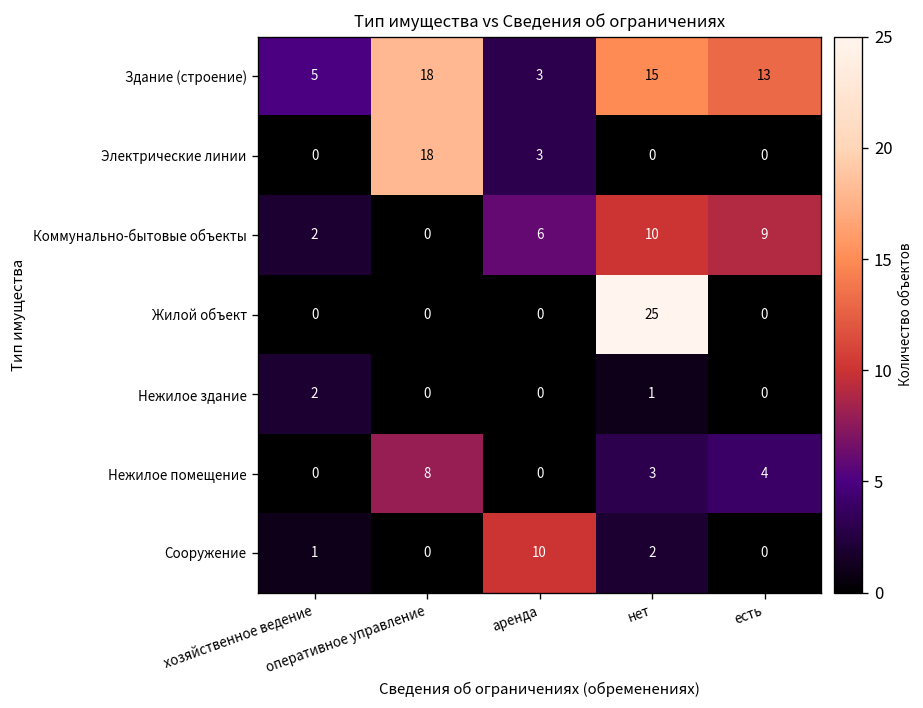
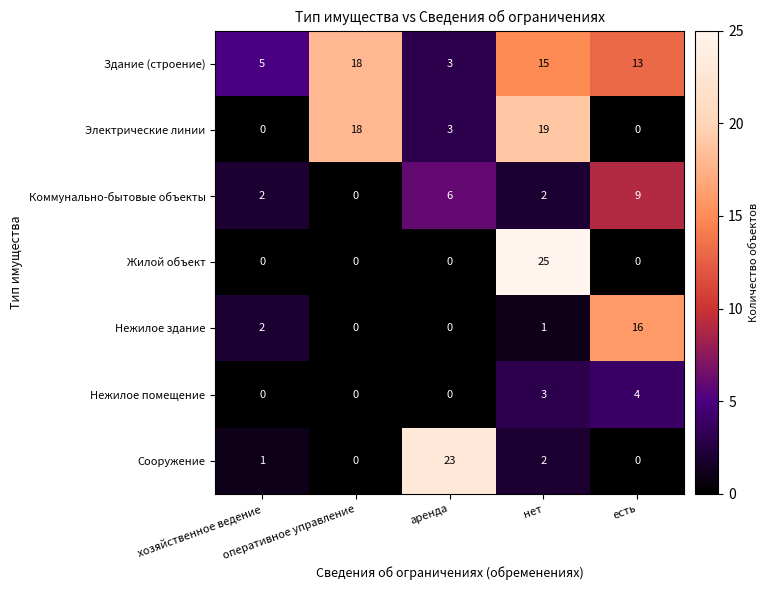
  {
    "Здание (строение)": {
      "хозяйственное ведение": 5,
      "оперативное управление": 18,
      "аренда": 3,
      "нет": 15,
      "есть": 13
    },
    "Электрические линии": {
      "хозяйственное ведение": 0,
      "оперативное управление": 18,
      "аренда": 3,
-     "нет": 0,
+     "нет": 19,
      "есть": 0
    },
    "Коммунально-бытовые объекты": {
      "хозяйственное ведение": 2,
      "оперативное управление": 0,
      "аренда": 6,
-     "нет": 10,
+     "нет": 2,
      "есть": 9
    },
    "Жилой объект": {
      "хозяйственное ведение": 0,
      "оперативное управление": 0,
      "аренда": 0,
      "нет": 25,
      "есть": 0
    },
    "Нежилое здание": {
      "хозяйственное ведение": 2,
      "оперативное управление": 0,
      "аренда": 0,
      "нет": 1,
-     "есть": 0
+     "есть": 16
    },
    "Нежилое помещение": {
      "хозяйственное ведение": 0,
-     "оперативное управление": 8,
+     "оперативное управление": 0,
      "аренда": 0,
      "нет": 3,
      "есть": 4
    },
    "Сооружение": {
      "хозяйственное ведение": 1,
      "оперативное управление": 0,
-     "аренда": 10,
+     "аренда": 23,
      "нет": 2,
      "есть": 0
    }
  }
